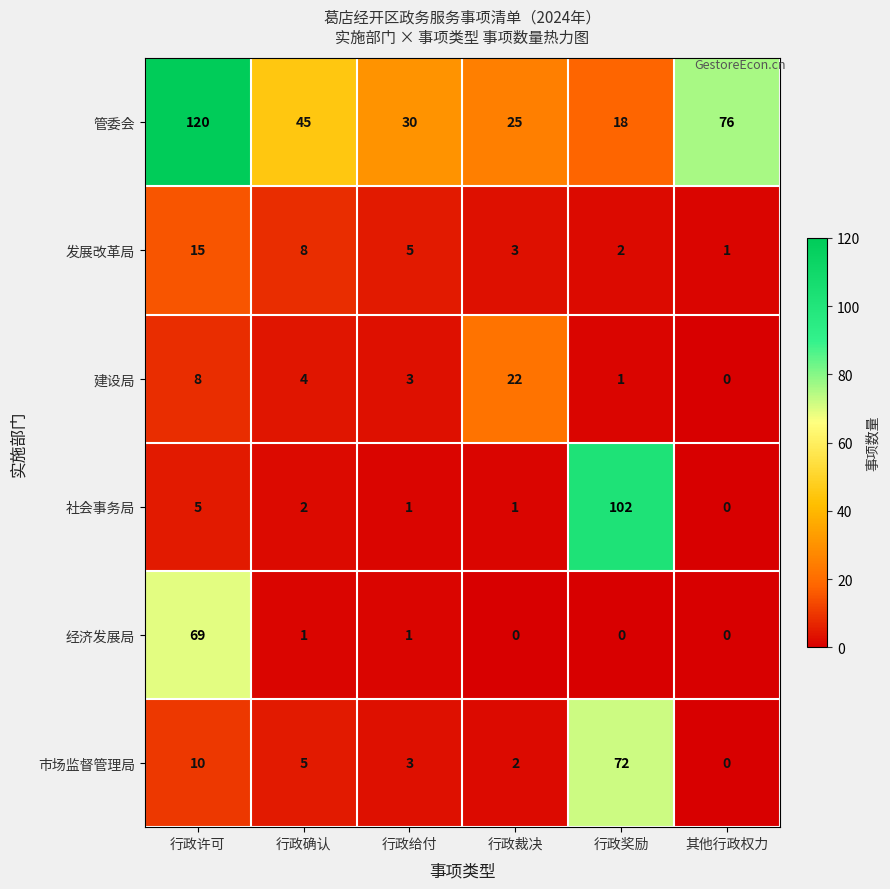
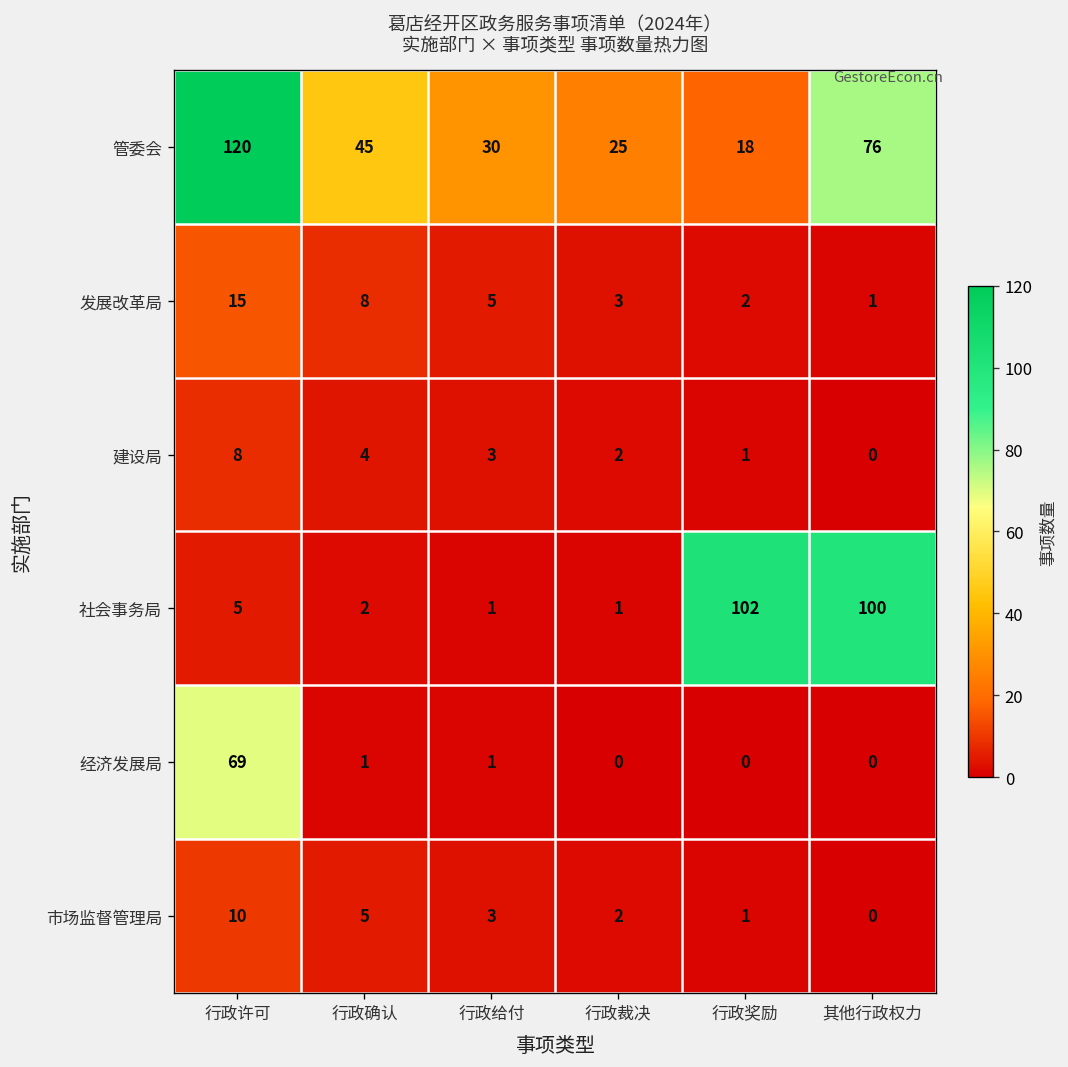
  {
    "管委会": {
      "行政许可": 120,
      "行政确认": 45,
      "行政给付": 30,
      "行政裁决": 25,
      "行政奖励": 18
    },
    "发展改革局": {
      "行政许可": 15,
      "行政确认": 8,
      "行政给付": 5,
      "行政裁决": 3,
      "行政奖励": 2,
      "其他行政权力": 1
    },
    "建设局": {
      "行政许可": 8,
      "行政确认": 4,
      "行政给付": 3,
-     "行政裁决": 22,
+     "行政裁决": 2,
      "行政奖励": 1,
      "其他行政权力": 0
    },
    "社会事务局": {
      "行政许可": 5,
      "行政确认": 2,
      "行政给付": 1,
      "行政裁决": 1,
      "行政奖励": 102,
-     "其他行政权力": 0
+     "其他行政权力": 100
    },
    "经济发展局": {
      "行政许可": 69,
      "行政确认": 1,
      "行政给付": 1,
      "行政裁决": 0,
      "行政奖励": 0,
      "其他行政权力": 0
    },
    "市场监督管理局": {
      "行政许可": 10,
      "行政确认": 5,
      "行政给付": 3,
      "行政裁决": 2,
-     "行政奖励": 72,
+     "行政奖励": 1,
      "其他行政权力": 0
    }
  }
